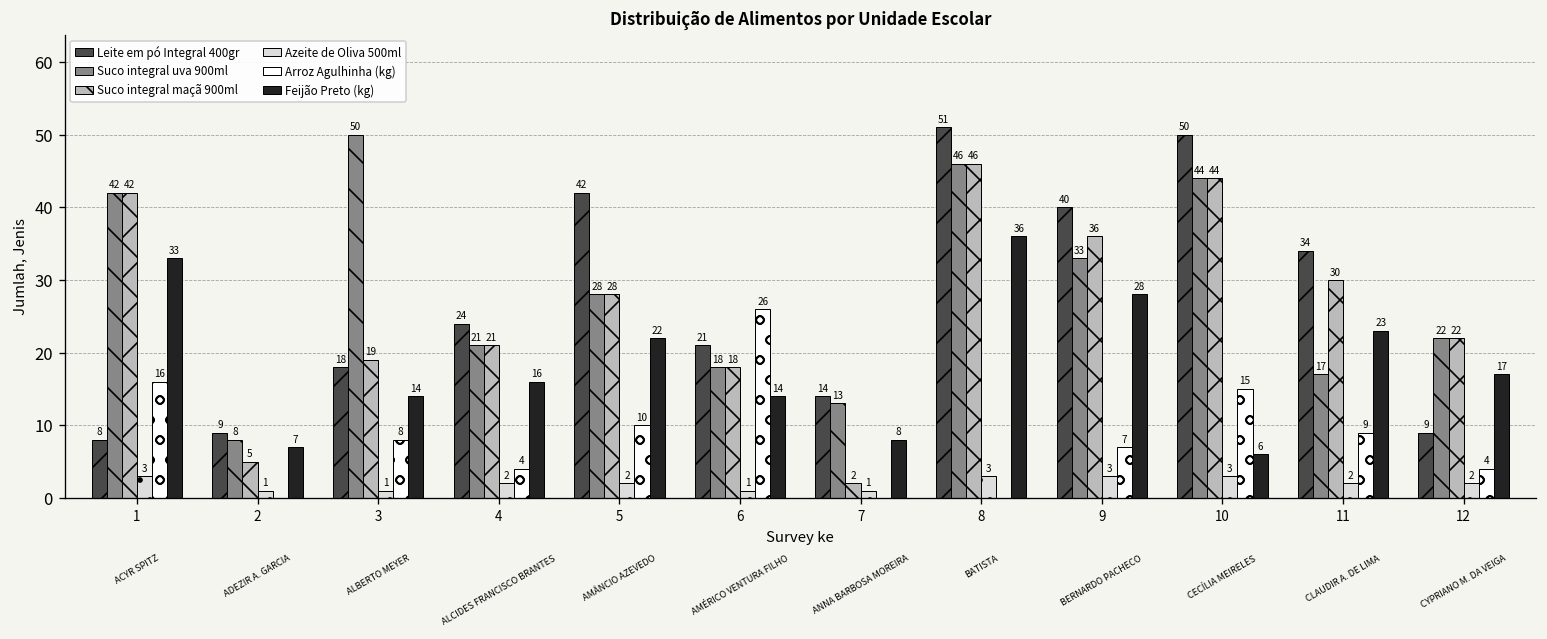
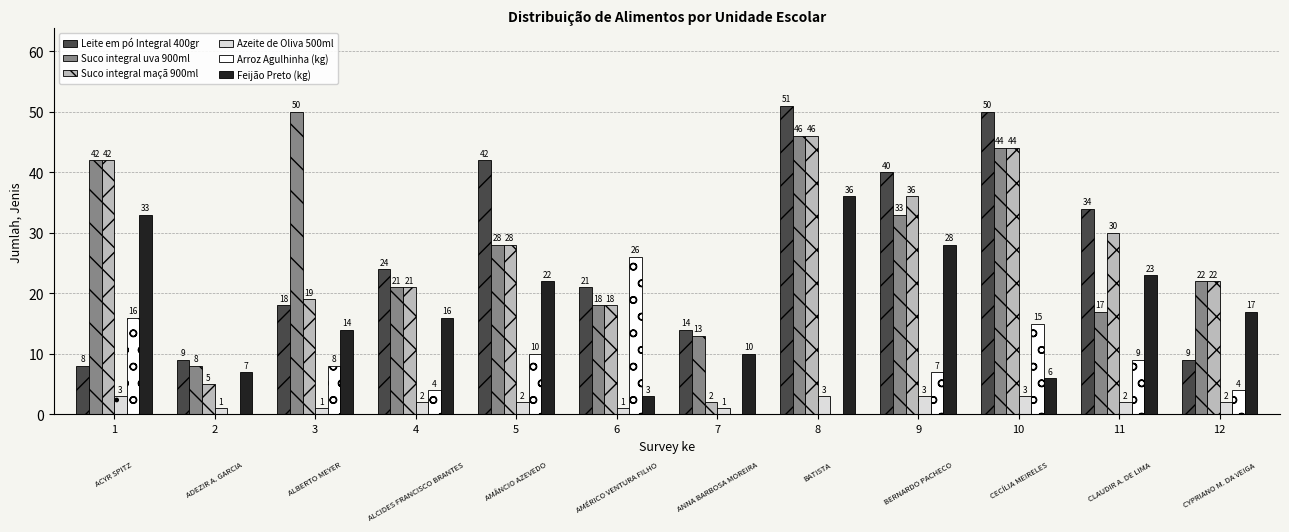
  {
    "Leite em pó Integral 400gr": {
      "1": 8,
      "2": 9,
      "3": 18,
      "4": 24,
      "5": 42,
      "6": 21,
      "7": 14,
      "8": 51,
      "9": 40,
      "10": 50,
      "11": 34,
      "12": 9
    },
    "Suco integral uva 900ml": {
      "1": 42,
      "2": 8,
      "3": 50,
      "4": 21,
      "5": 28,
      "6": 18,
      "7": 13,
      "8": 46,
      "9": 33,
      "10": 44,
      "11": 17,
      "12": 22
    },
    "Feijão Preto (kg)": {
      "1": 33,
      "2": 7,
      "3": 14,
      "4": 16,
      "5": 22,
-     "6": 14,
-     "7": 8,
+     "6": 3,
+     "7": 10,
      "8": 36,
      "9": 28,
      "10": 6,
      "11": 23,
      "12": 17
    }
  }
